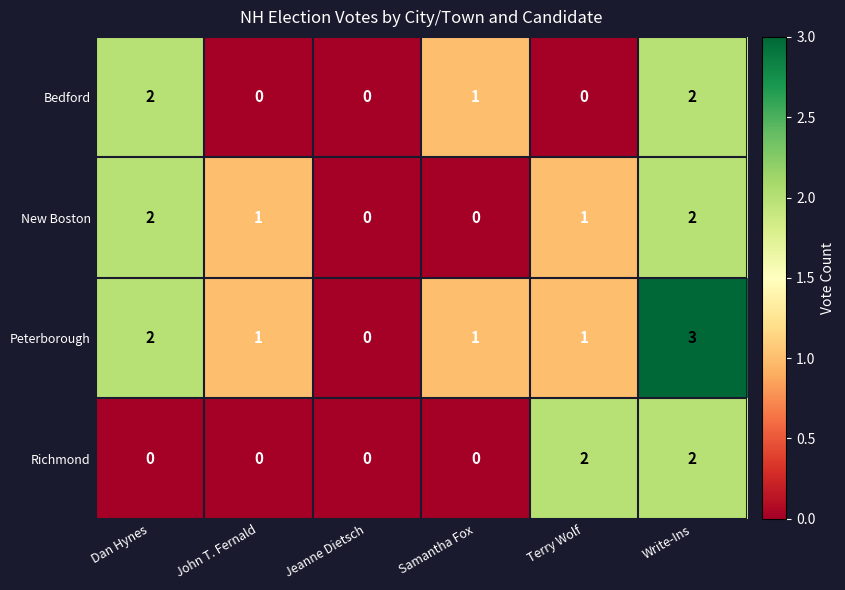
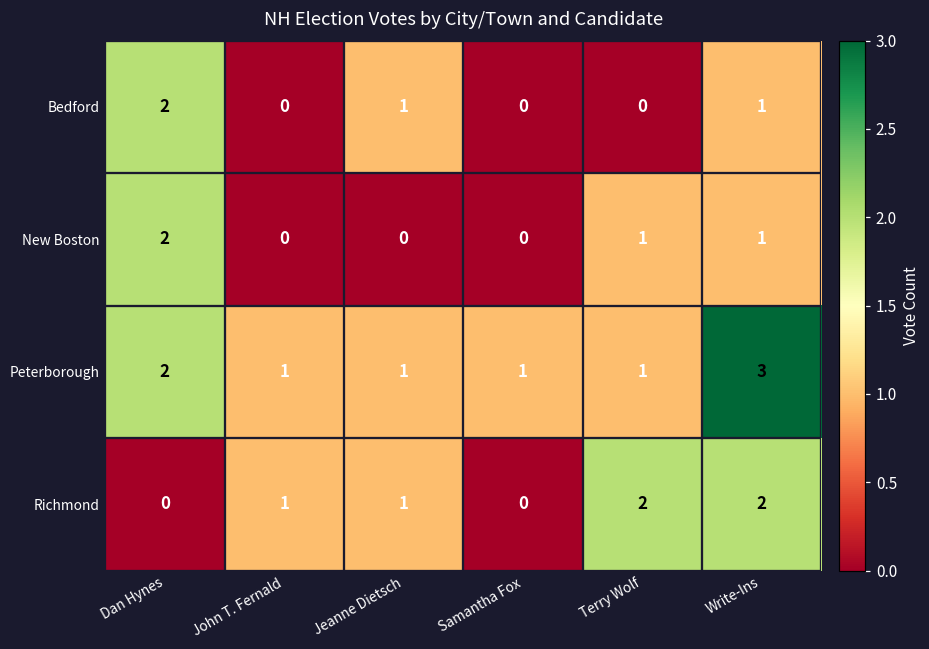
  {
    "Bedford": {
      "Dan Hynes": 2,
      "John T. Fernald": 0,
-     "Jeanne Dietsch": 0,
-     "Samantha Fox": 1,
+     "Jeanne Dietsch": 1,
+     "Samantha Fox": 0,
      "Terry Wolf": 0,
-     "Write-Ins": 2
+     "Write-Ins": 1
    },
    "New Boston": {
      "Dan Hynes": 2,
-     "John T. Fernald": 1,
+     "John T. Fernald": 0,
      "Jeanne Dietsch": 0,
      "Samantha Fox": 0,
      "Terry Wolf": 1,
-     "Write-Ins": 2
+     "Write-Ins": 1
    },
    "Peterborough": {
      "Dan Hynes": 2,
      "John T. Fernald": 1,
-     "Jeanne Dietsch": 0,
+     "Jeanne Dietsch": 1,
      "Samantha Fox": 1,
      "Terry Wolf": 1,
      "Write-Ins": 3
    },
    "Richmond": {
      "Dan Hynes": 0,
-     "John T. Fernald": 0,
-     "Jeanne Dietsch": 0,
+     "John T. Fernald": 1,
+     "Jeanne Dietsch": 1,
      "Samantha Fox": 0,
      "Terry Wolf": 2,
      "Write-Ins": 2
    }
  }
